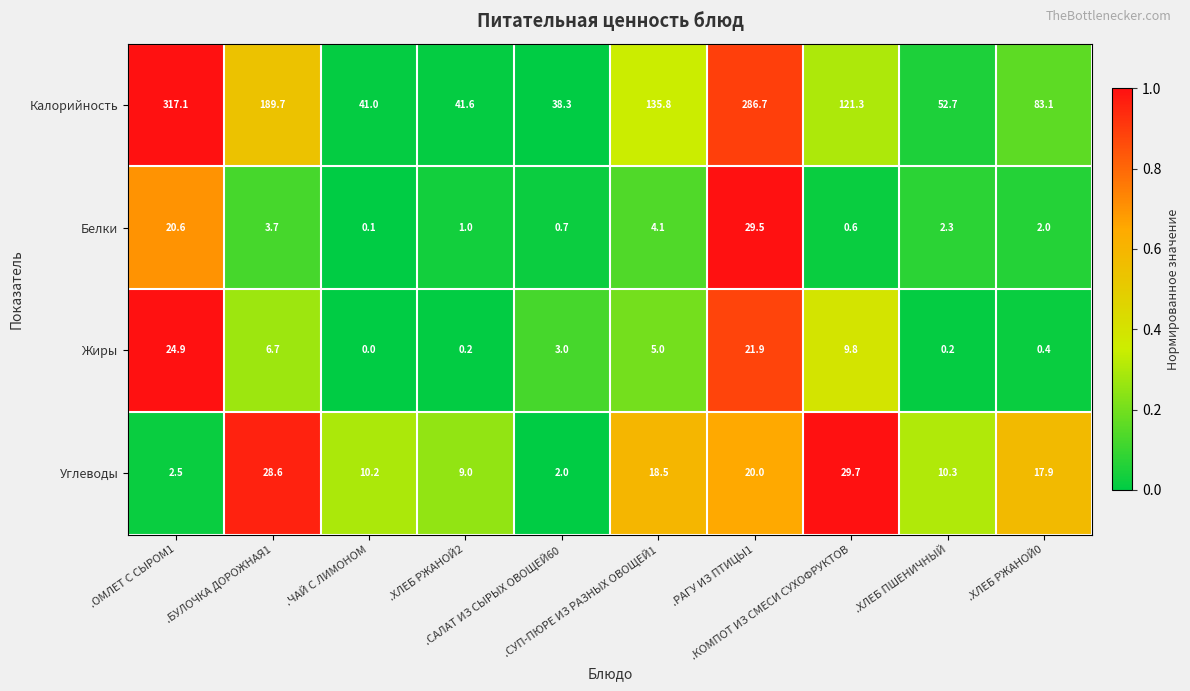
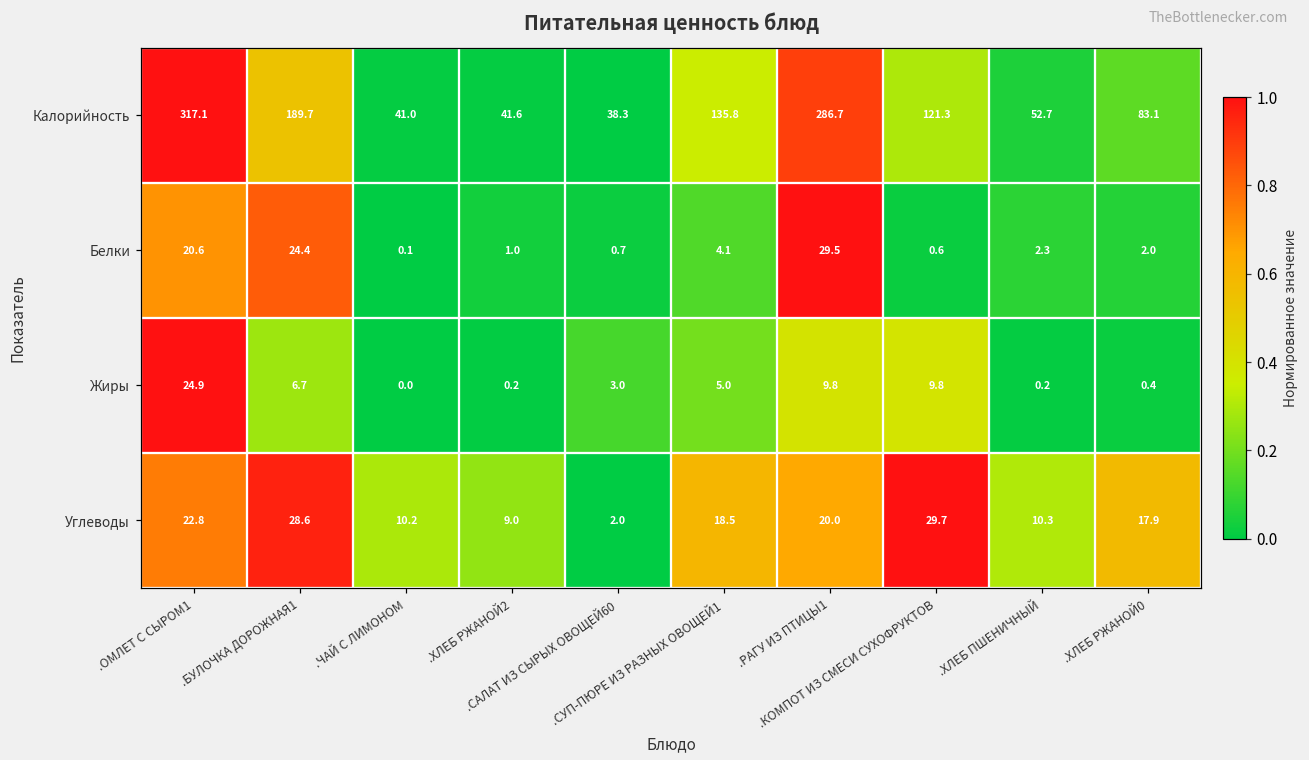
  {
    "Белки": {
-     ".БУЛОЧКА ДОРОЖНАЯ1": 3.7
+     ".БУЛОЧКА ДОРОЖНАЯ1": 24.4
    },
    "Жиры": {
-     ".РАГУ ИЗ ПТИЦЫ1": 21.9
+     ".РАГУ ИЗ ПТИЦЫ1": 9.8
    },
    "Углеводы": {
-     ".ОМЛЕТ С СЫРОМ1": 2.5
+     ".ОМЛЕТ С СЫРОМ1": 22.8
    }
  }
